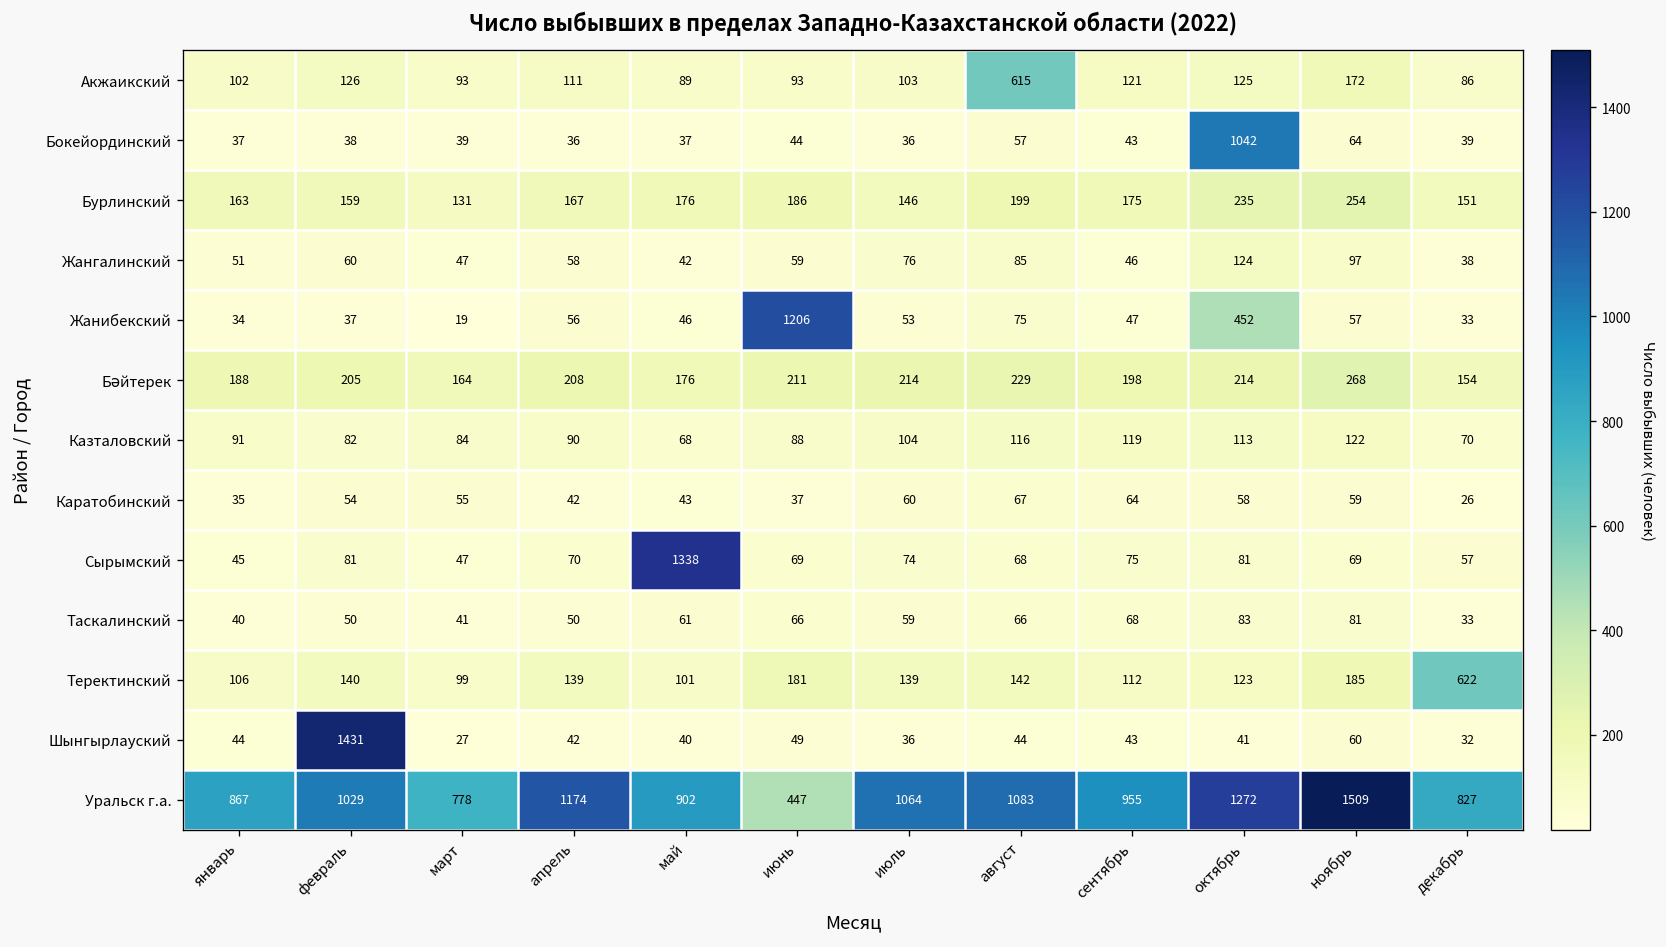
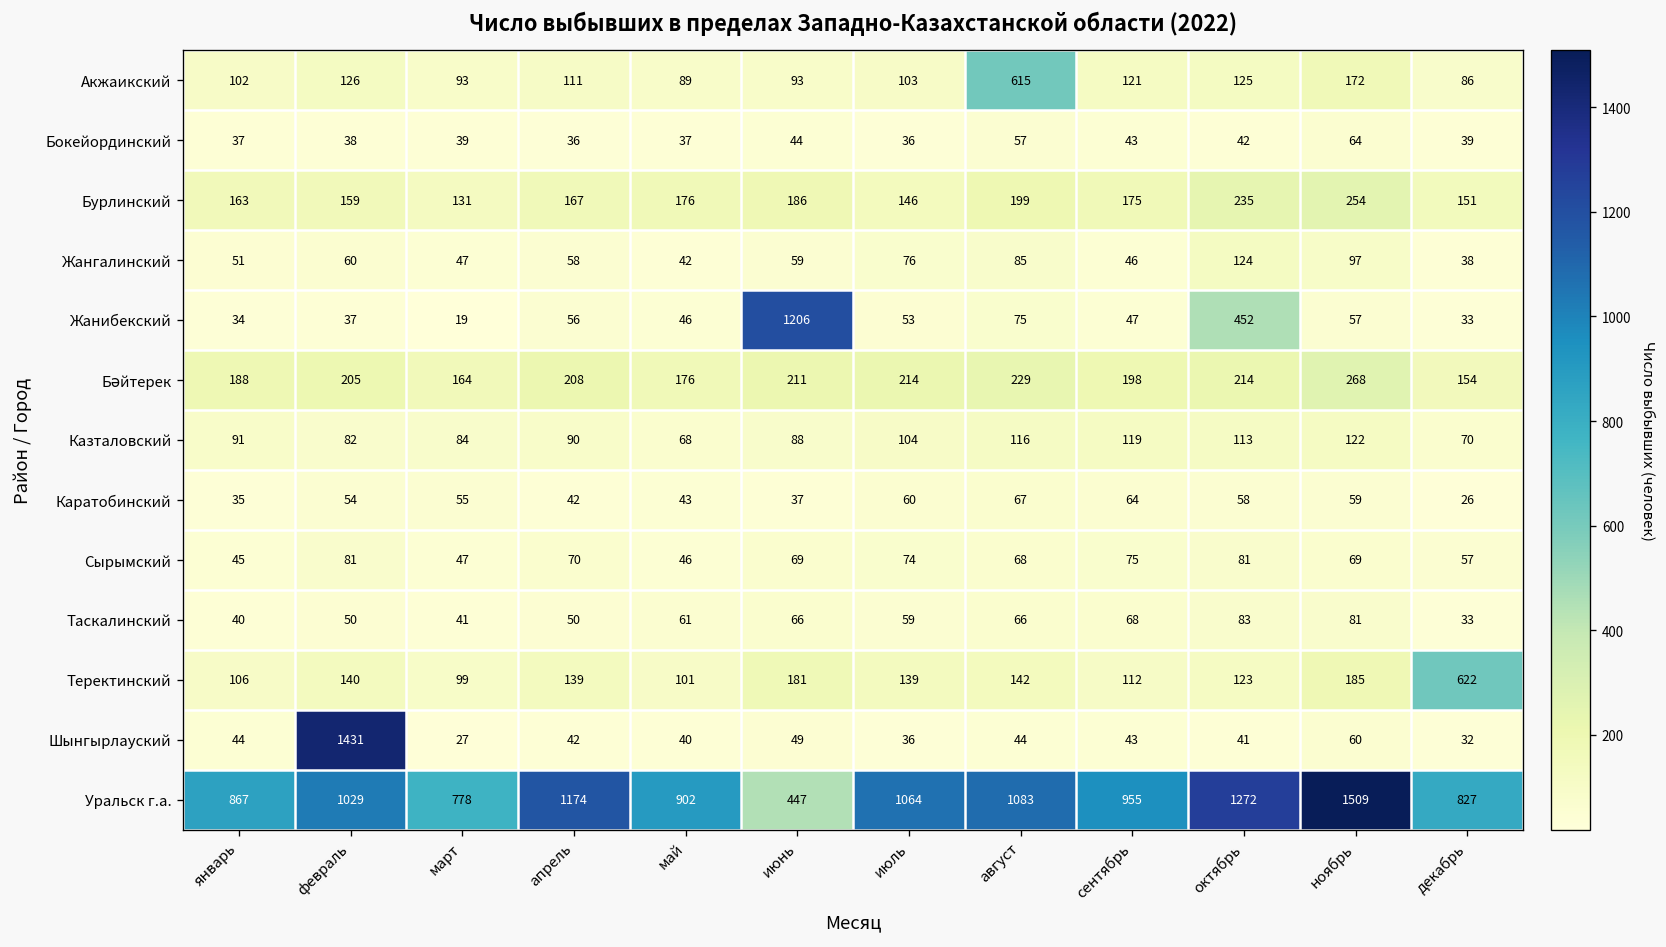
  {
    "Акжаикский": {
      "январь": 102,
      "февраль": 126,
      "март": 93,
      "апрель": 111,
      "май": 89,
      "июнь": 93,
      "июль": 103,
      "август": 615,
      "сентябрь": 121,
      "октябрь": 125,
      "ноябрь": 172,
      "декабрь": 86
    },
    "Бокейординский": {
      "январь": 37,
      "февраль": 38,
      "март": 39,
      "апрель": 36,
      "май": 37,
      "июнь": 44,
      "июль": 36,
      "август": 57,
      "сентябрь": 43,
-     "октябрь": 1042,
+     "октябрь": 42,
      "ноябрь": 64,
      "декабрь": 39
    },
    "Бурлинский": {
      "январь": 163,
      "февраль": 159,
      "март": 131,
      "апрель": 167,
      "май": 176,
      "июнь": 186,
      "июль": 146,
      "август": 199,
      "сентябрь": 175,
      "октябрь": 235,
      "ноябрь": 254,
      "декабрь": 151
    },
    "Жангалинский": {
      "январь": 51,
      "февраль": 60,
      "март": 47,
      "апрель": 58,
      "май": 42,
      "июнь": 59,
      "июль": 76,
      "август": 85,
      "сентябрь": 46,
      "октябрь": 124,
      "ноябрь": 97,
      "декабрь": 38
    },
    "Жанибекский": {
      "январь": 34,
      "февраль": 37,
      "март": 19,
      "апрель": 56,
      "май": 46,
      "июнь": 1206,
      "июль": 53,
      "август": 75,
      "сентябрь": 47,
      "октябрь": 452,
      "ноябрь": 57,
      "декабрь": 33
    },
    "Бәйтерек": {
      "январь": 188,
      "февраль": 205,
      "март": 164,
      "апрель": 208,
      "май": 176,
      "июнь": 211,
      "июль": 214,
      "август": 229,
      "сентябрь": 198,
      "октябрь": 214,
      "ноябрь": 268,
      "декабрь": 154
    },
    "Казталовский": {
      "январь": 91,
      "февраль": 82,
      "март": 84,
      "апрель": 90,
      "май": 68,
      "июнь": 88,
      "июль": 104,
      "август": 116,
      "сентябрь": 119,
      "октябрь": 113,
      "ноябрь": 122,
      "декабрь": 70
    },
    "Каратобинский": {
      "январь": 35,
      "февраль": 54,
      "март": 55,
      "апрель": 42,
      "май": 43,
      "июнь": 37,
      "июль": 60,
      "август": 67,
      "сентябрь": 64,
      "октябрь": 58,
      "ноябрь": 59,
      "декабрь": 26
    },
    "Сырымский": {
      "январь": 45,
      "февраль": 81,
      "март": 47,
      "апрель": 70,
-     "май": 1338,
+     "май": 46,
      "июнь": 69,
      "июль": 74,
      "август": 68,
      "сентябрь": 75,
      "октябрь": 81,
      "ноябрь": 69,
      "декабрь": 57
    },
    "Таскалинский": {
      "январь": 40,
      "февраль": 50,
      "март": 41,
      "апрель": 50,
      "май": 61,
      "июнь": 66,
      "июль": 59,
      "август": 66,
      "сентябрь": 68,
      "октябрь": 83,
      "ноябрь": 81,
      "декабрь": 33
    },
    "Теректинский": {
      "январь": 106,
      "февраль": 140,
      "март": 99,
      "апрель": 139,
      "май": 101,
      "июнь": 181,
      "июль": 139,
      "август": 142,
      "сентябрь": 112,
      "октябрь": 123,
      "ноябрь": 185,
      "декабрь": 622
    },
    "Шынгырлауский": {
      "январь": 44,
      "февраль": 1431,
      "март": 27,
      "апрель": 42,
      "май": 40,
      "июнь": 49,
      "июль": 36,
      "август": 44,
      "сентябрь": 43,
      "октябрь": 41,
      "ноябрь": 60,
      "декабрь": 32
    },
    "Уральск г.а.": {
      "январь": 867,
      "февраль": 1029,
      "март": 778,
      "апрель": 1174,
      "май": 902,
      "июнь": 447,
      "июль": 1064,
      "август": 1083,
      "сентябрь": 955,
      "октябрь": 1272,
      "ноябрь": 1509,
      "декабрь": 827
    }
  }
